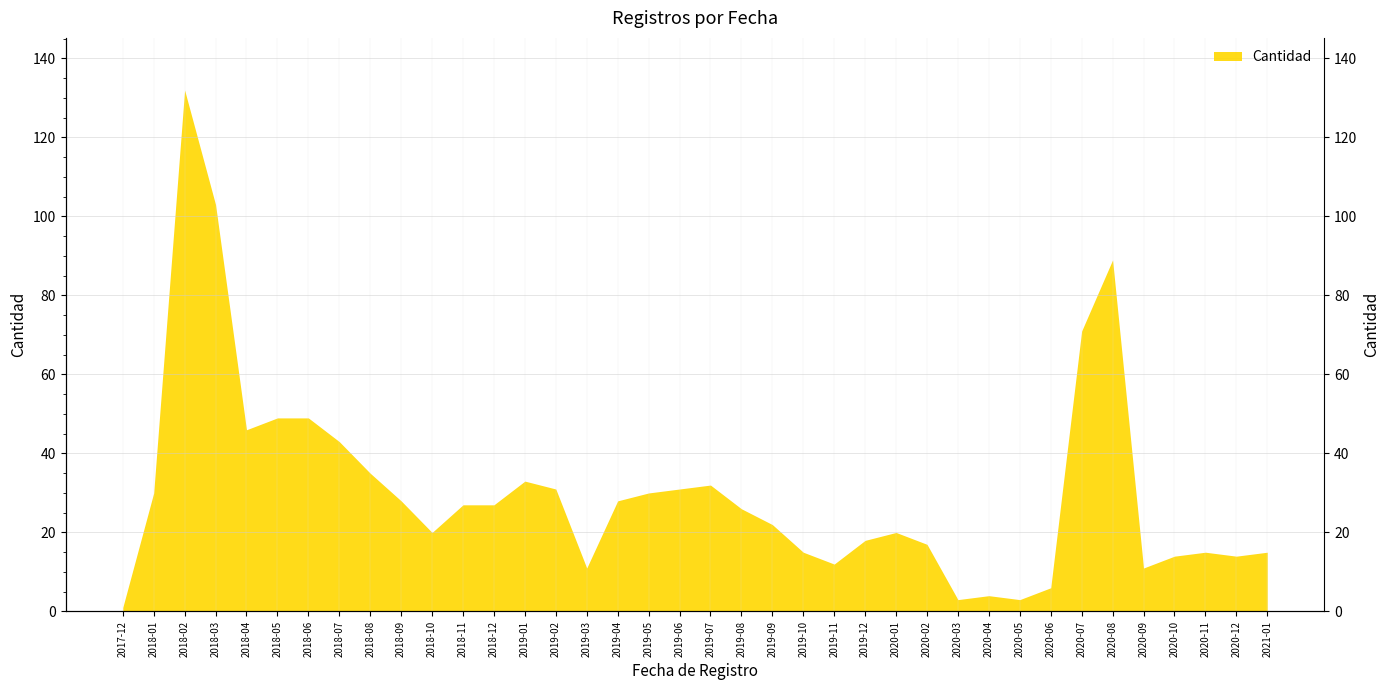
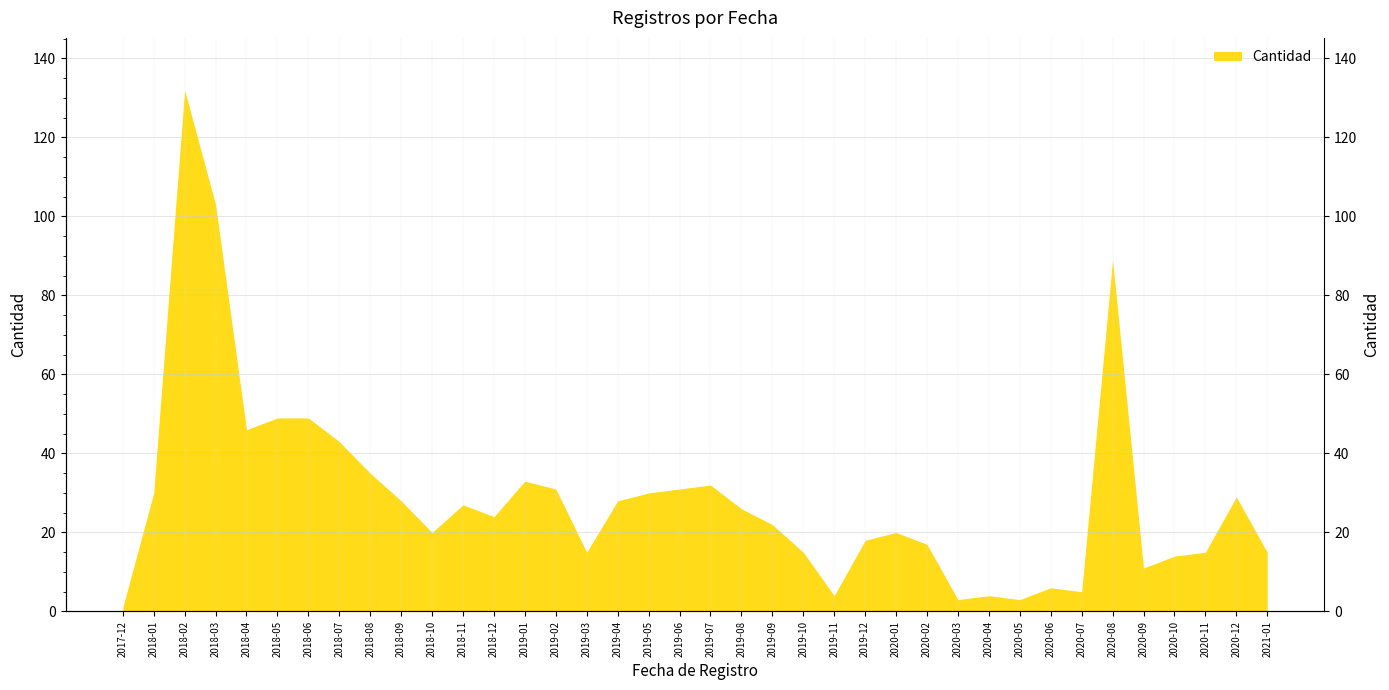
  {
    "2017-12": 1,
    "2018-01": 30,
    "2018-02": 132,
    "2018-03": 103,
    "2018-04": 46,
    "2018-05": 49,
    "2018-06": 49,
    "2018-07": 43,
    "2018-08": 35,
    "2018-09": 28,
    "2018-10": 20,
    "2018-11": 27,
-   "2018-12": 27,
+   "2018-12": 24,
    "2019-01": 33,
    "2019-02": 31,
-   "2019-03": 11,
+   "2019-03": 15,
    "2019-04": 28,
    "2019-05": 30,
    "2019-06": 31,
    "2019-07": 32,
    "2019-08": 26,
    "2019-09": 22,
    "2019-10": 15,
-   "2019-11": 12,
+   "2019-11": 4,
    "2019-12": 18,
    "2020-01": 20,
    "2020-02": 17,
    "2020-03": 3,
    "2020-04": 4,
    "2020-05": 3,
    "2020-06": 6,
-   "2020-07": 71,
+   "2020-07": 5,
    "2020-08": 89,
    "2020-09": 11,
    "2020-10": 14,
    "2020-11": 15,
-   "2020-12": 14,
+   "2020-12": 29,
    "2021-01": 15
  }
